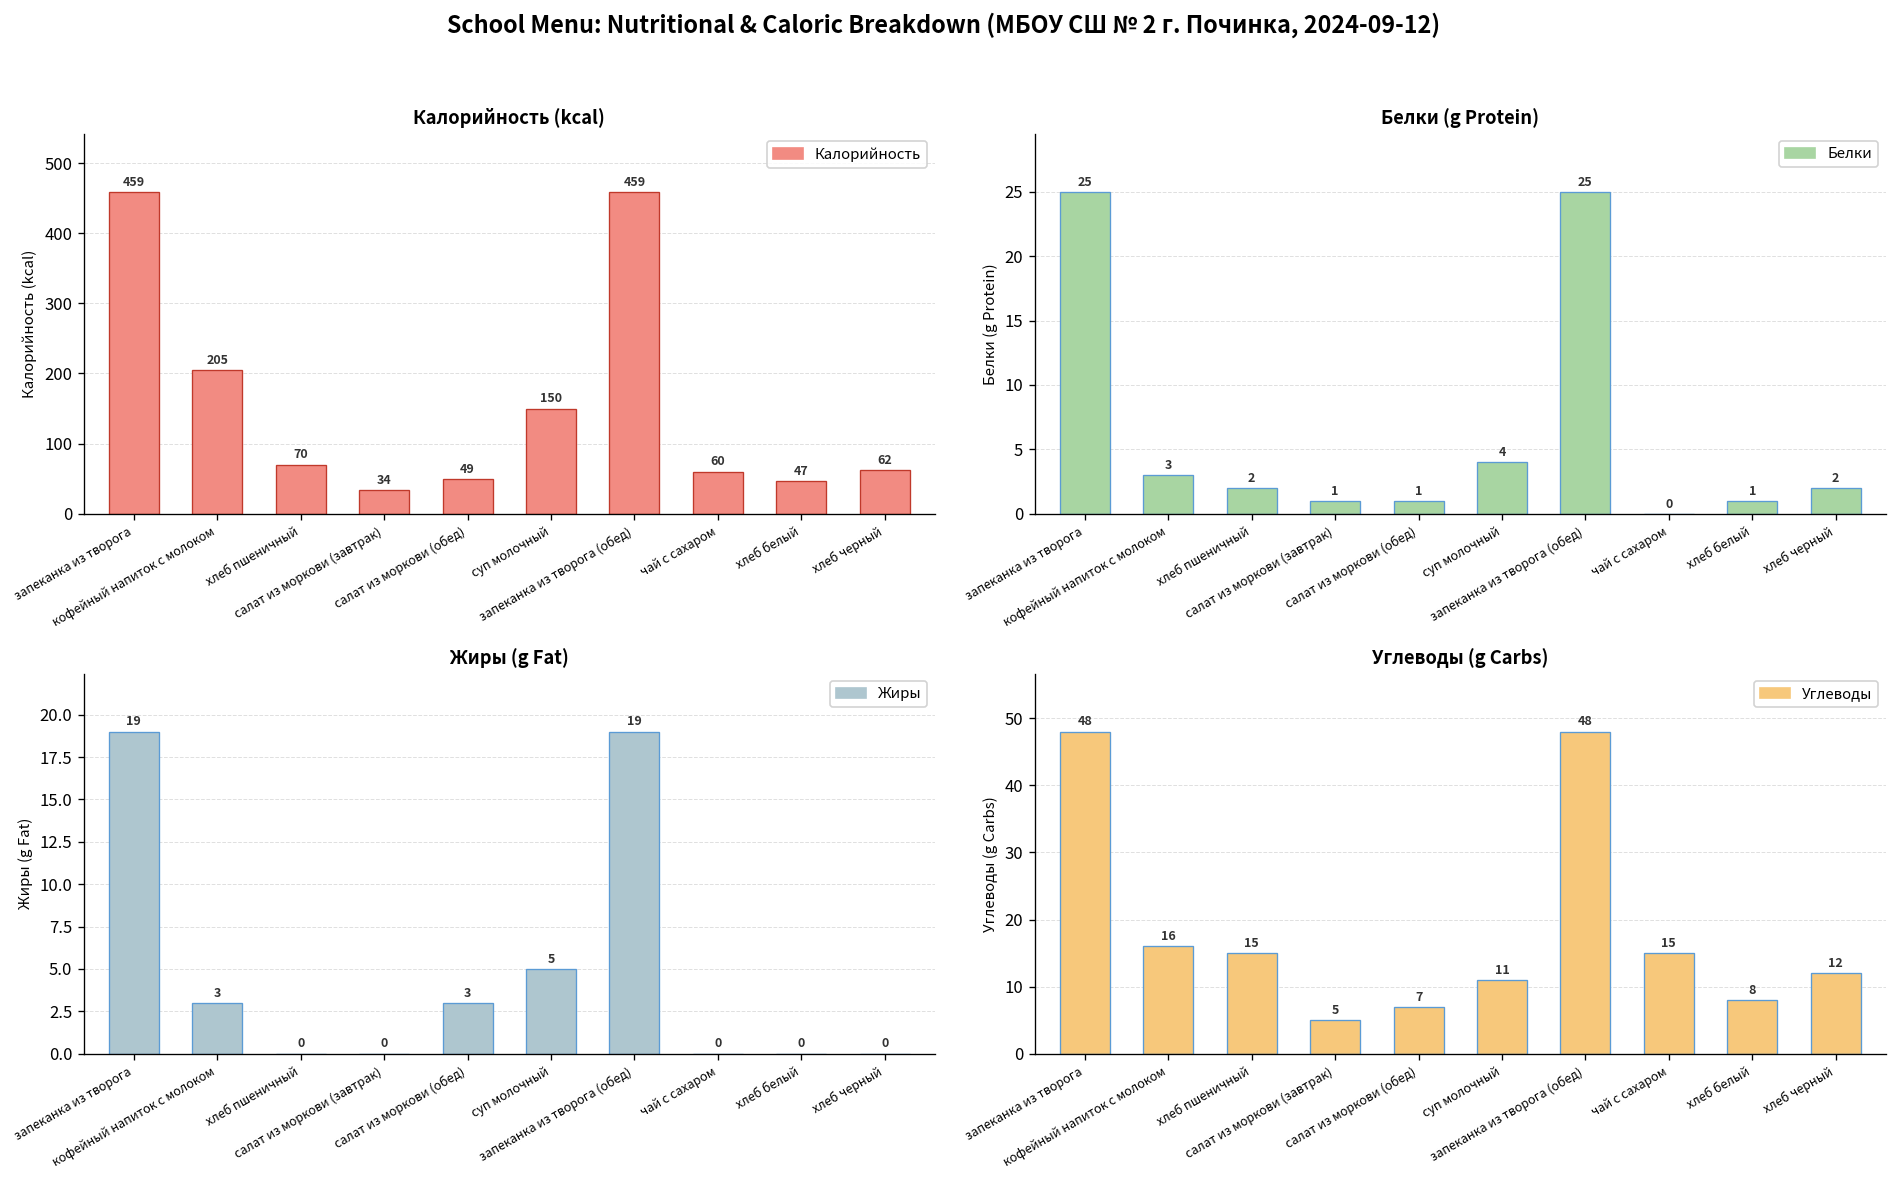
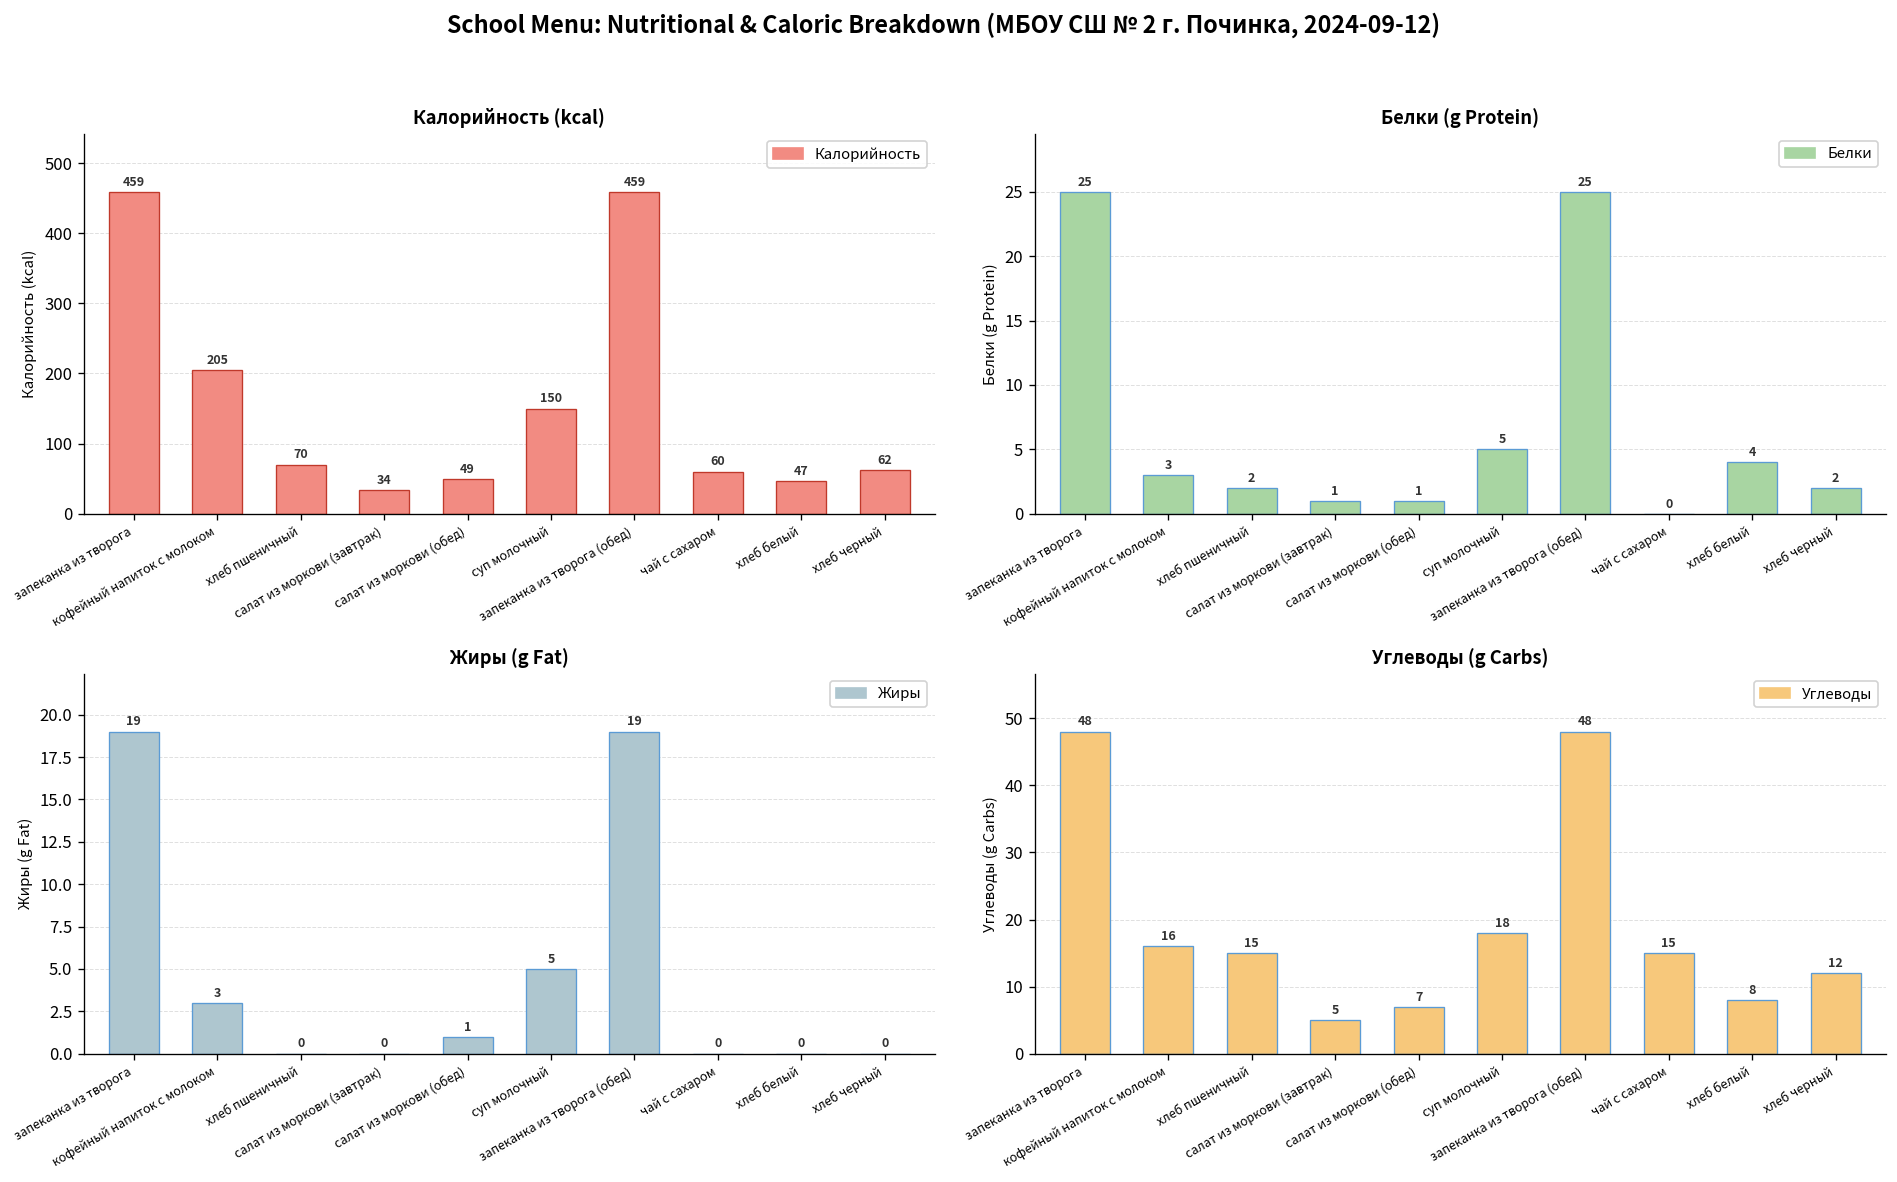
  {
    "Калорийность (kcal)": {
      "запеканка из творога": 459,
      "кофейный напиток с молоком": 205,
      "хлеб пшеничный": 70,
      "салат из моркови (завтрак)": 34,
      "салат из моркови (обед)": 49,
      "суп молочный": 150,
      "запеканка из творога (обед)": 459,
      "чай с сахаром": 60,
      "хлеб белый": 47,
      "хлеб черный": 62
    },
    "Белки (g Protein)": {
      "запеканка из творога": 25,
      "кофейный напиток с молоком": 3,
      "хлеб пшеничный": 2,
      "салат из моркови (завтрак)": 1,
      "салат из моркови (обед)": 1,
-     "суп молочный": 4,
+     "суп молочный": 5,
      "запеканка из творога (обед)": 25,
      "чай с сахаром": 0,
-     "хлеб белый": 1,
+     "хлеб белый": 4,
      "хлеб черный": 2
    },
    "Жиры (g Fat)": {
      "запеканка из творога": 19,
      "кофейный напиток с молоком": 3,
      "хлеб пшеничный": 0,
      "салат из моркови (завтрак)": 0,
-     "салат из моркови (обед)": 3,
+     "салат из моркови (обед)": 1,
      "суп молочный": 5,
      "запеканка из творога (обед)": 19,
      "чай с сахаром": 0,
      "хлеб белый": 0,
      "хлеб черный": 0
    },
    "Углеводы (g Carbs)": {
      "запеканка из творога": 48,
      "кофейный напиток с молоком": 16,
      "хлеб пшеничный": 15,
      "салат из моркови (завтрак)": 5,
      "салат из моркови (обед)": 7,
-     "суп молочный": 11,
+     "суп молочный": 18,
      "запеканка из творога (обед)": 48,
      "чай с сахаром": 15,
      "хлеб белый": 8,
      "хлеб черный": 12
    }
  }
